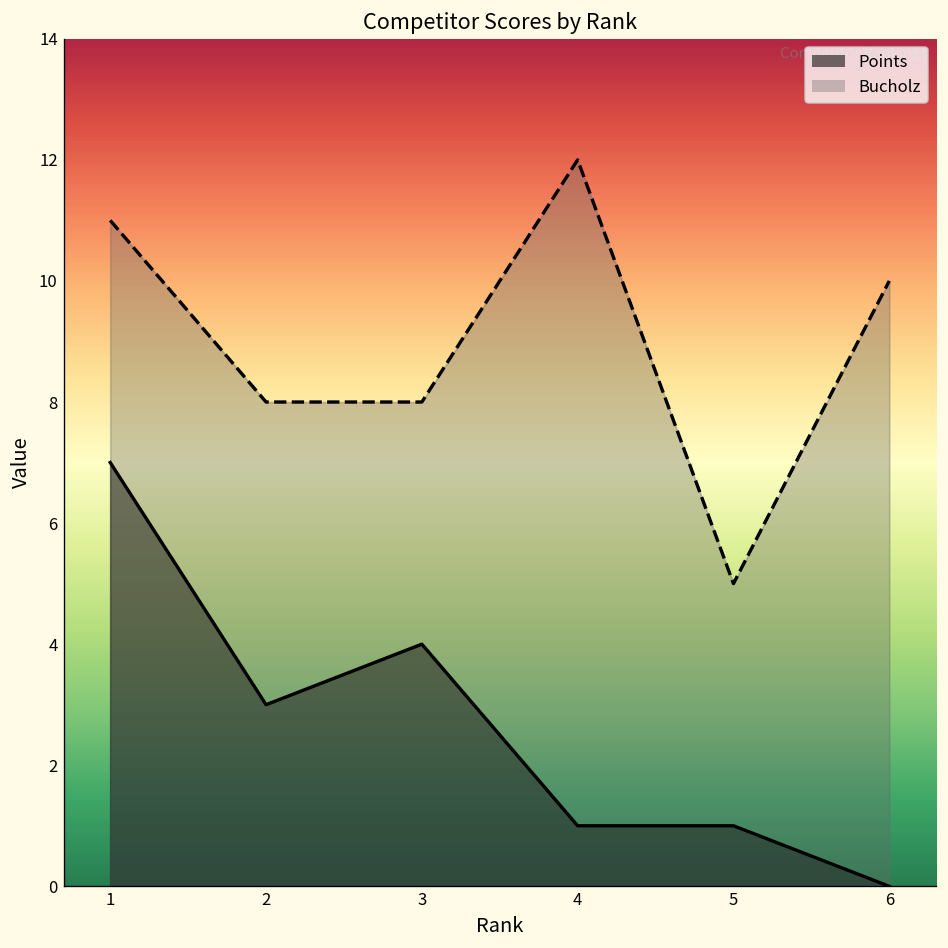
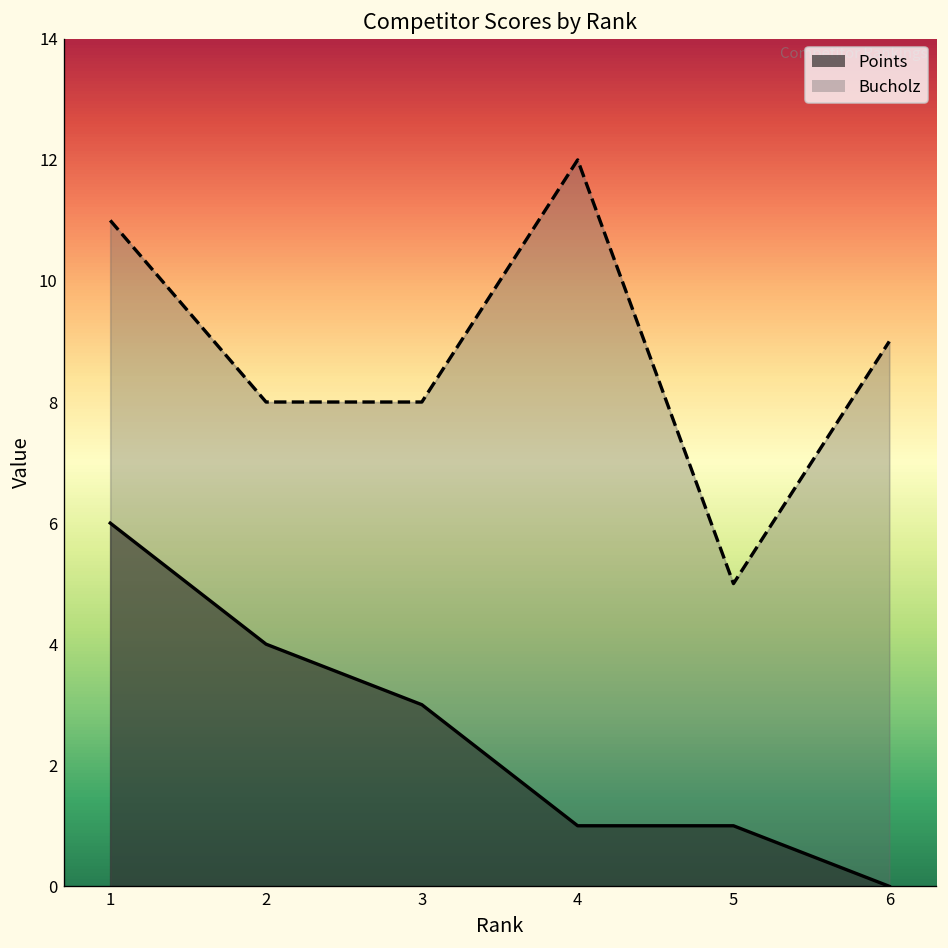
  {
    "Points": {
-     "1": 7,
-     "2": 3,
-     "3": 4,
+     "1": 6,
+     "2": 4,
+     "3": 3,
      "4": 1,
      "5": 1,
      "6": 0
    },
    "Bucholz": {
      "1": 11,
      "2": 8,
      "3": 8,
      "4": 12,
      "5": 5,
-     "6": 10
+     "6": 9
    }
  }
